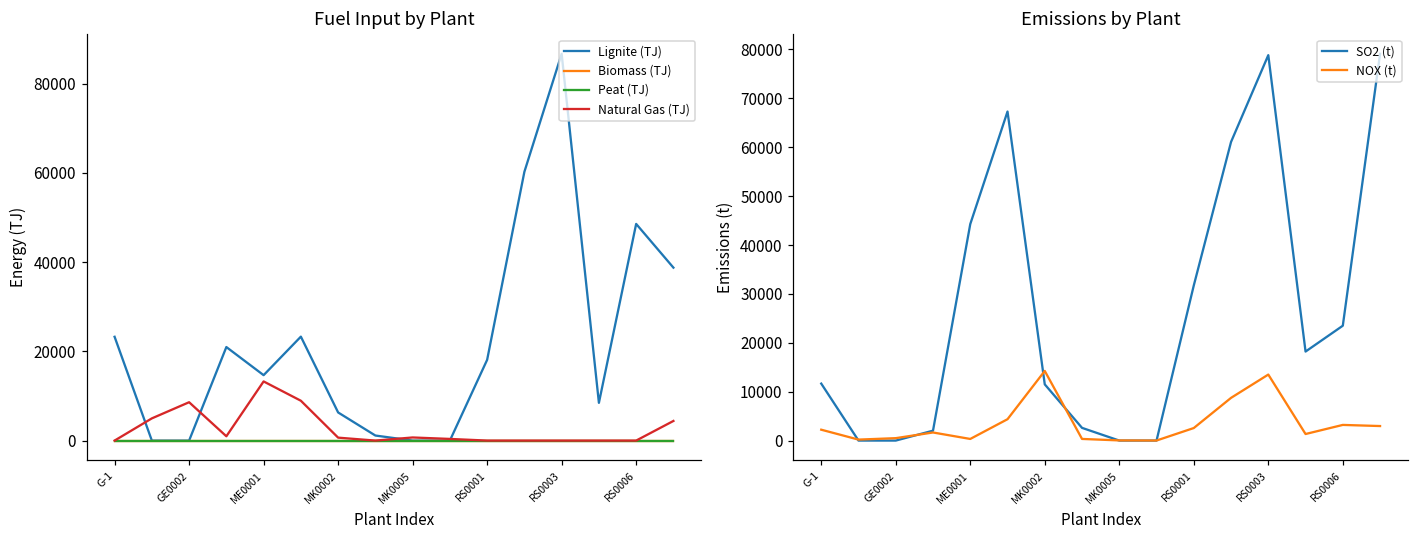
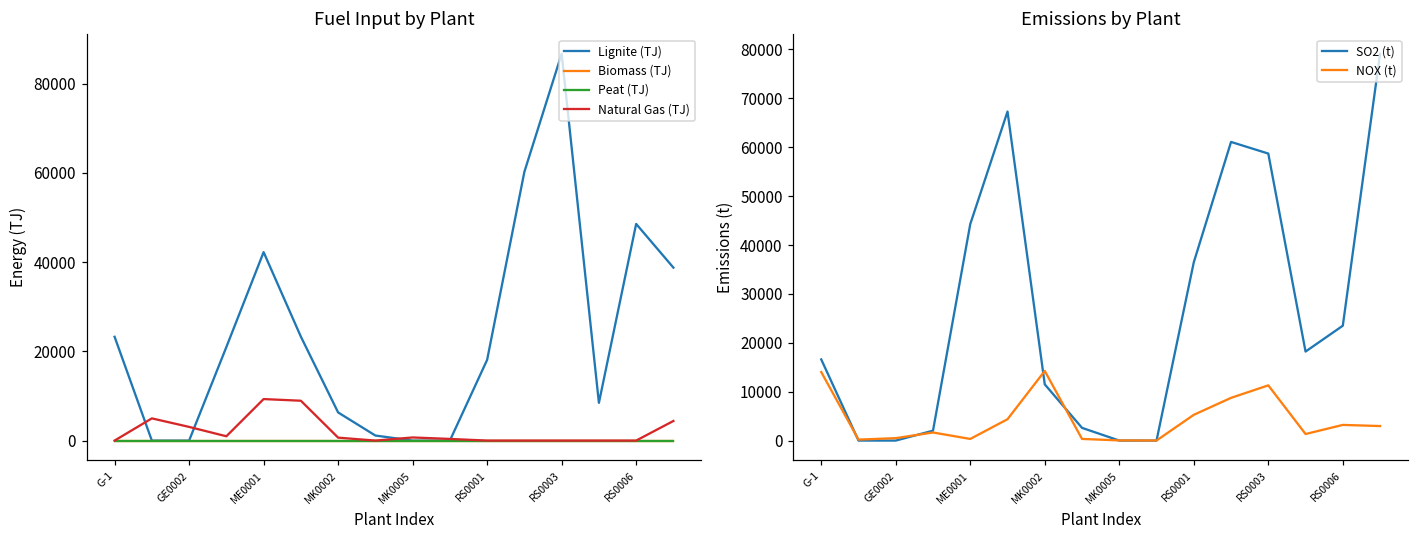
  {
    "Fuel Input by Plant": {
      "Lignite (TJ)": {
        "G-1": 23000,
-       "ME0001": 15000,
+       "ME0001": 42000,
        "MK0002": 6000,
        "RS0001": 18000,
        "RS0006": 49000
      },
      "Peat (TJ)": {
        "ME0001": 0,
        "MK0002": 0
      },
      "Natural Gas (TJ)": {
-       "GE0002": 9000,
-       "ME0001": 13000,
+       "GE0002": 3000,
+       "ME0001": 9000,
        "MK0002": 1000,
        "MK0005": 1000
      }
    },
    "Emissions by Plant": {
      "SO2 (t)": {
-       "G-1": 12000,
+       "G-1": 17000,
        "ME0001": 44000,
        "MK0002": 11000,
-       "RS0001": 32000,
-       "RS0003": 79000,
+       "RS0001": 36000,
+       "RS0003": 59000,
        "RS0006": 23000
      },
      "NOX (t)": {
-       "G-1": 2000,
+       "G-1": 14000,
        "ME0001": 0,
        "MK0002": 14000,
-       "RS0001": 3000,
-       "RS0003": 14000,
+       "RS0001": 5000,
+       "RS0003": 11000,
        "RS0006": 3000
      }
    }
  }
